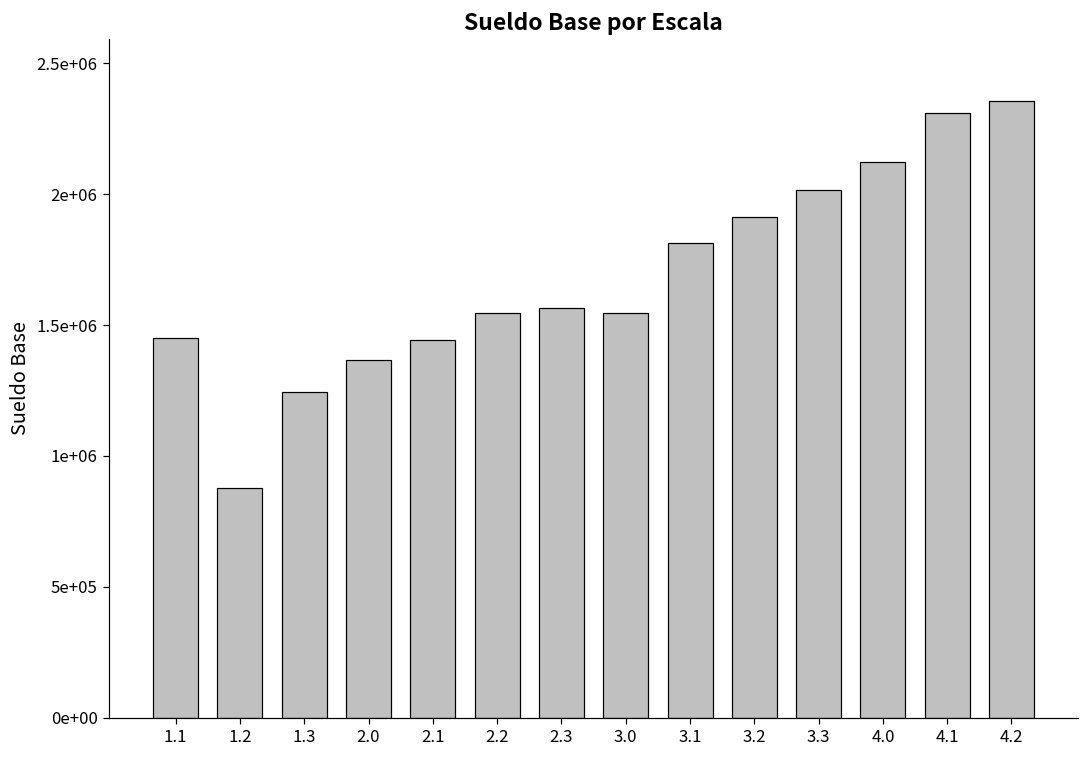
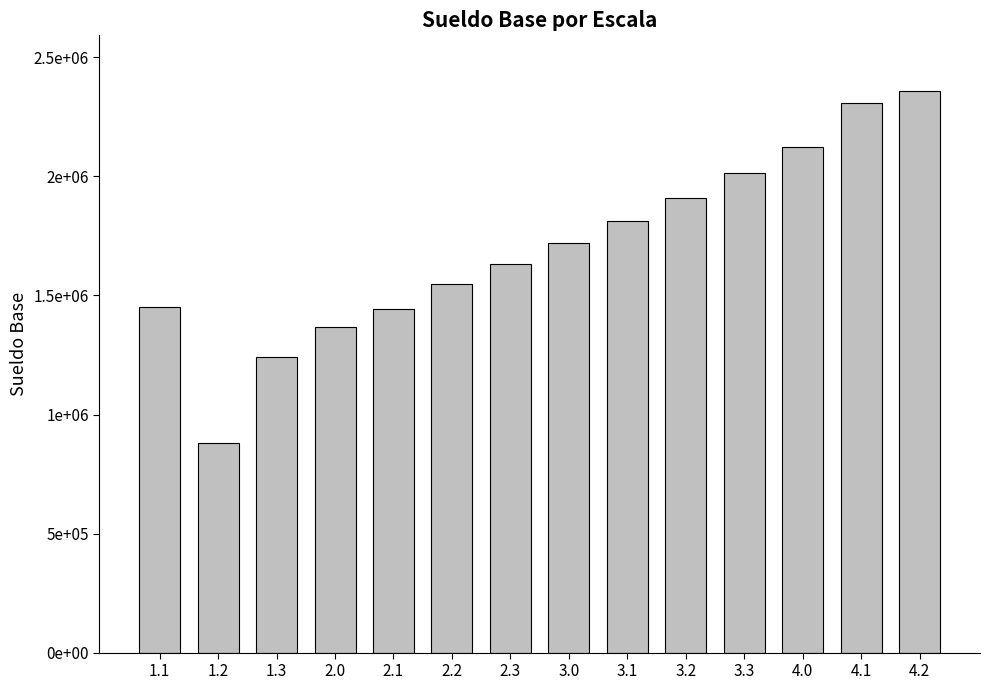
  {
    "1.1": 1450000,
    "1.2": 880000,
    "1.3": 1240000,
    "2.0": 1370000,
    "2.1": 1440000,
    "2.2": 1550000,
-   "2.3": 1560000,
-   "3.0": 1550000,
+   "2.3": 1630000,
+   "3.0": 1720000,
    "3.1": 1810000,
    "3.2": 1910000,
    "3.3": 2010000,
    "4.0": 2120000,
    "4.1": 2310000,
    "4.2": 2360000
  }
